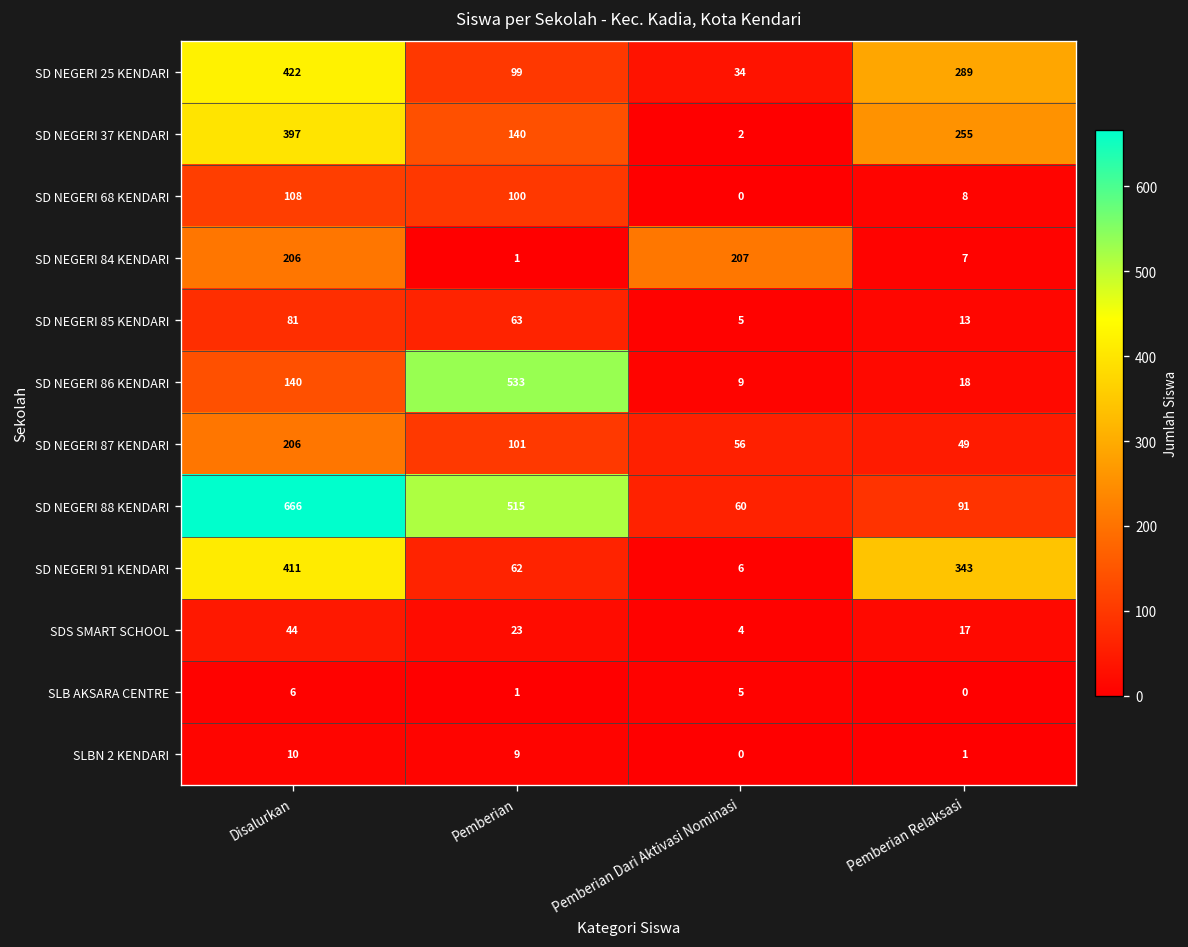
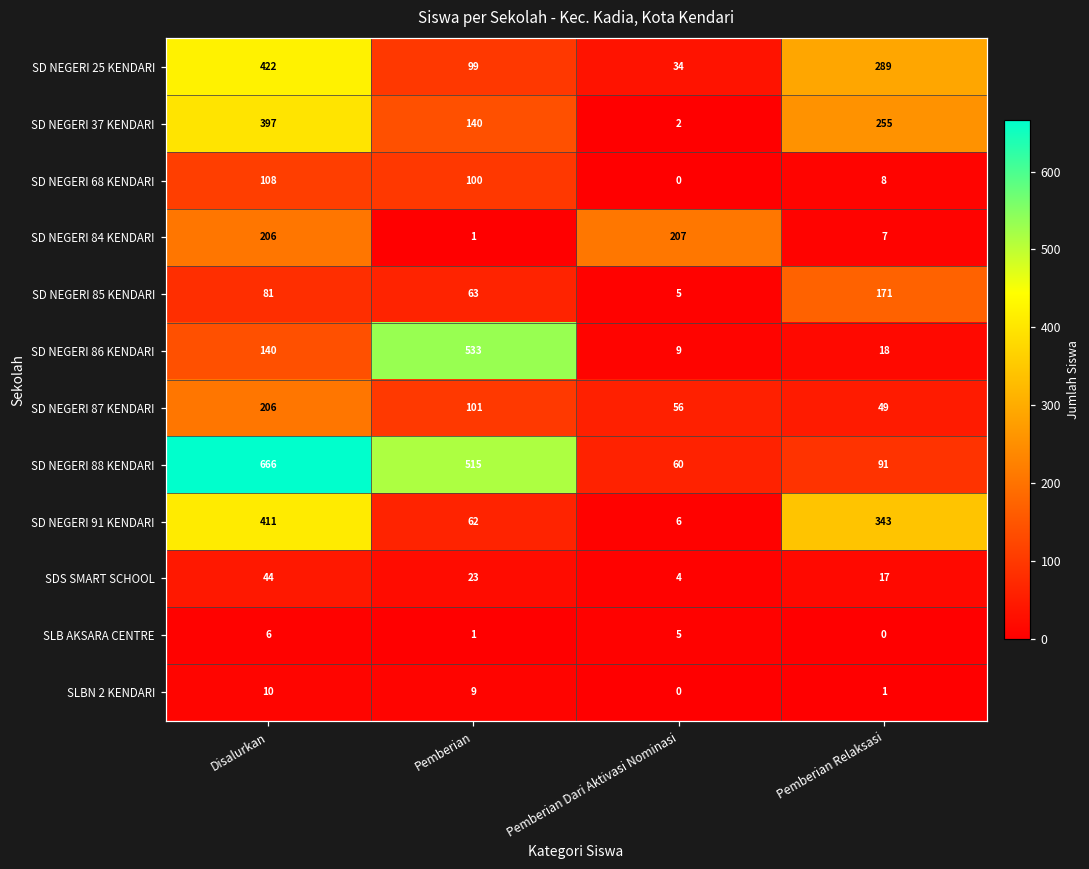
  {
    "SD NEGERI 25 KENDARI": {
      "Disalurkan": 422,
      "Pemberian": 99,
      "Pemberian Dari Aktivasi Nominasi": 34,
      "Pemberian Relaksasi": 289
    },
    "SD NEGERI 37 KENDARI": {
      "Disalurkan": 397,
      "Pemberian": 140,
      "Pemberian Dari Aktivasi Nominasi": 2,
      "Pemberian Relaksasi": 255
    },
    "SD NEGERI 68 KENDARI": {
      "Disalurkan": 108,
      "Pemberian": 100,
      "Pemberian Dari Aktivasi Nominasi": 0,
      "Pemberian Relaksasi": 8
    },
    "SD NEGERI 84 KENDARI": {
      "Disalurkan": 206,
      "Pemberian": 1,
      "Pemberian Dari Aktivasi Nominasi": 207,
      "Pemberian Relaksasi": 7
    },
    "SD NEGERI 85 KENDARI": {
      "Disalurkan": 81,
      "Pemberian": 63,
      "Pemberian Dari Aktivasi Nominasi": 5,
-     "Pemberian Relaksasi": 13
+     "Pemberian Relaksasi": 171
    },
    "SD NEGERI 86 KENDARI": {
      "Disalurkan": 140,
      "Pemberian": 533,
      "Pemberian Dari Aktivasi Nominasi": 9,
      "Pemberian Relaksasi": 18
    },
    "SD NEGERI 87 KENDARI": {
      "Disalurkan": 206,
      "Pemberian": 101,
      "Pemberian Dari Aktivasi Nominasi": 56,
      "Pemberian Relaksasi": 49
    },
    "SD NEGERI 88 KENDARI": {
      "Disalurkan": 666,
      "Pemberian": 515,
      "Pemberian Dari Aktivasi Nominasi": 60,
      "Pemberian Relaksasi": 91
    },
    "SD NEGERI 91 KENDARI": {
      "Disalurkan": 411,
      "Pemberian": 62,
      "Pemberian Dari Aktivasi Nominasi": 6,
      "Pemberian Relaksasi": 343
    },
    "SDS SMART SCHOOL": {
      "Disalurkan": 44,
      "Pemberian": 23,
      "Pemberian Dari Aktivasi Nominasi": 4,
      "Pemberian Relaksasi": 17
    },
    "SLB AKSARA CENTRE": {
      "Disalurkan": 6,
      "Pemberian": 1,
      "Pemberian Dari Aktivasi Nominasi": 5,
      "Pemberian Relaksasi": 0
    },
    "SLBN 2 KENDARI": {
      "Disalurkan": 10,
      "Pemberian": 9,
      "Pemberian Dari Aktivasi Nominasi": 0,
      "Pemberian Relaksasi": 1
    }
  }
